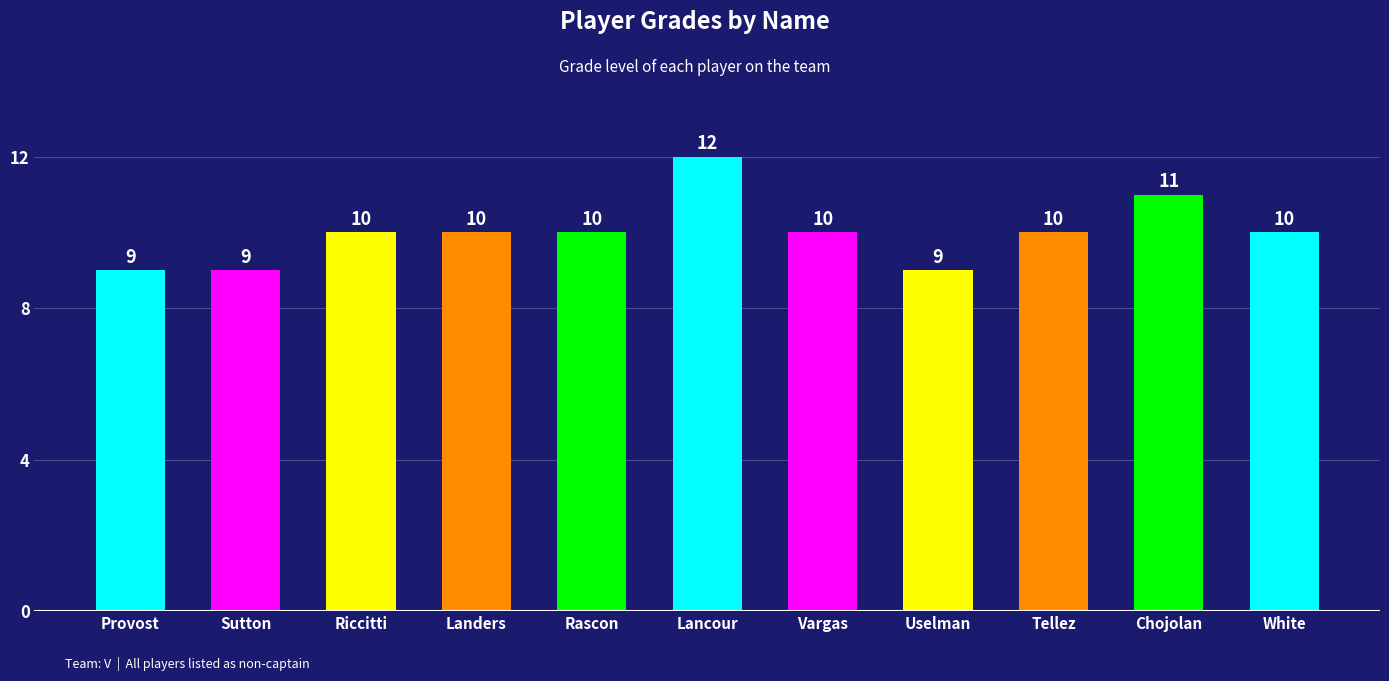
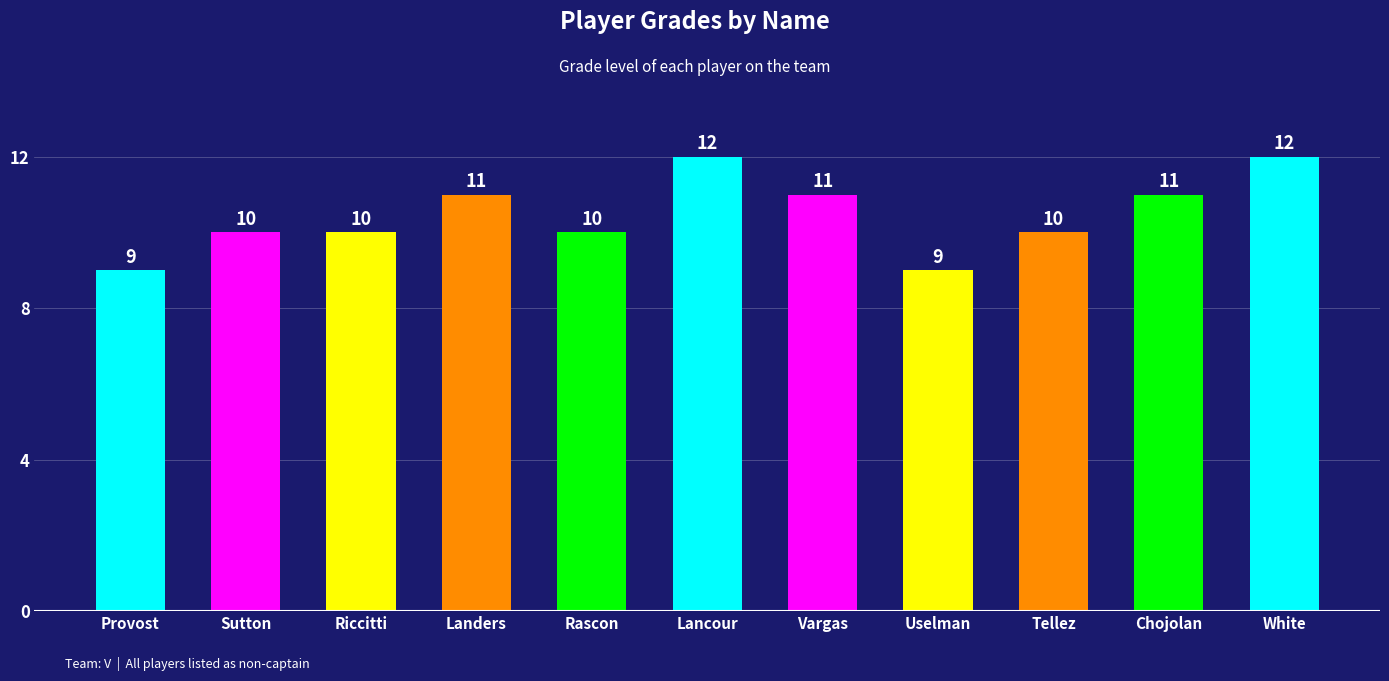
  {
    "Provost": 9,
-   "Sutton": 9,
+   "Sutton": 10,
    "Riccitti": 10,
-   "Landers": 10,
+   "Landers": 11,
    "Rascon": 10,
    "Lancour": 12,
-   "Vargas": 10,
+   "Vargas": 11,
    "Uselman": 9,
    "Tellez": 10,
    "Chojolan": 11,
-   "White": 10
+   "White": 12
  }
